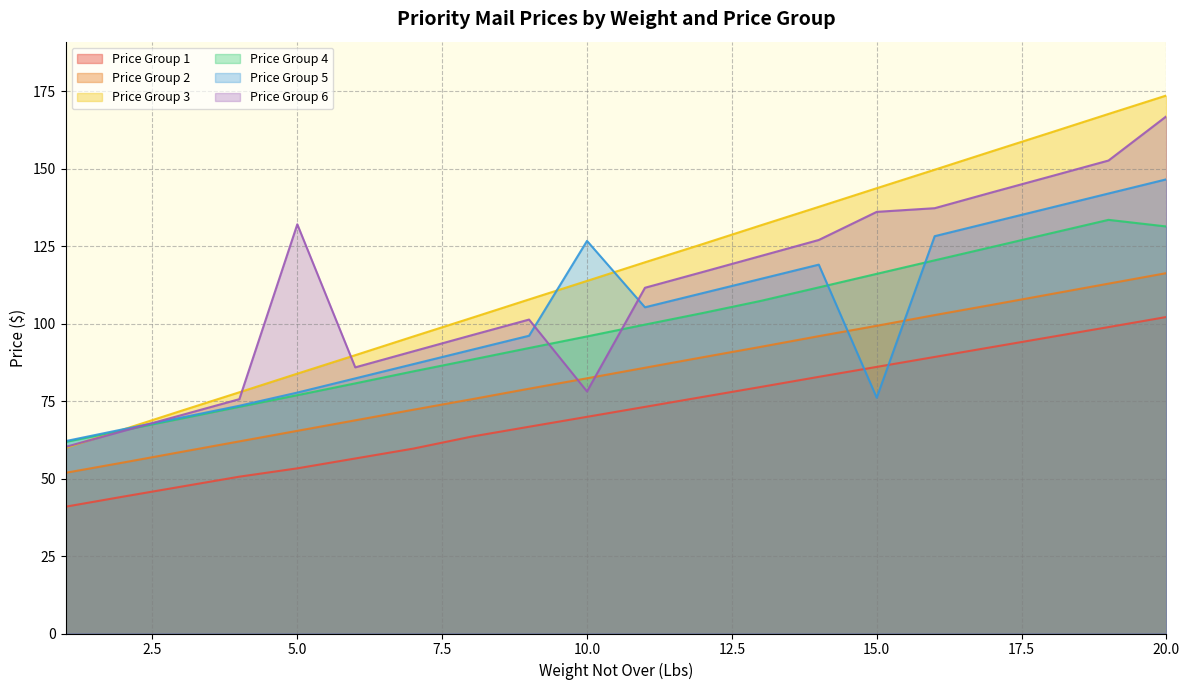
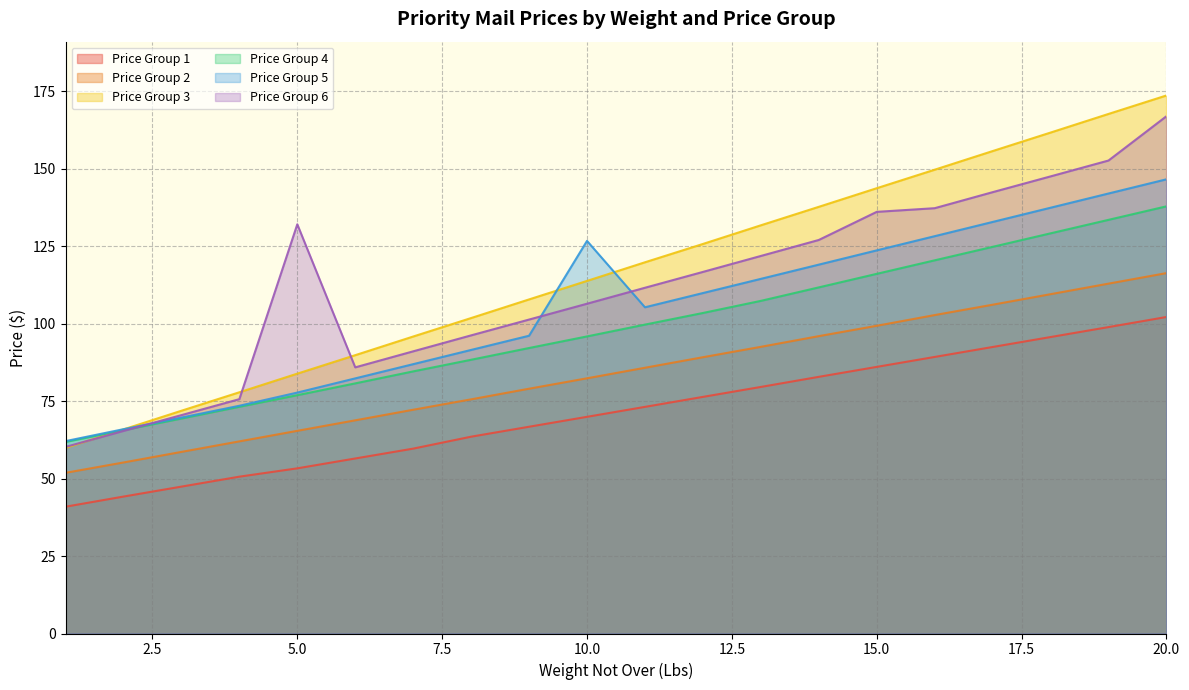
  {
    "Price Group 4": {
      "5.0": 77,
      "10.0": 96,
      "15.0": 116,
-     "20.0": 131
+     "20.0": 138
    },
    "Price Group 5": {
      "5.0": 78,
      "10.0": 127,
-     "15.0": 76,
+     "15.0": 124,
      "20.0": 147
    },
    "Price Group 6": {
      "5.0": 132,
-     "10.0": 78,
+     "10.0": 106,
      "15.0": 136,
      "20.0": 167
    }
  }
